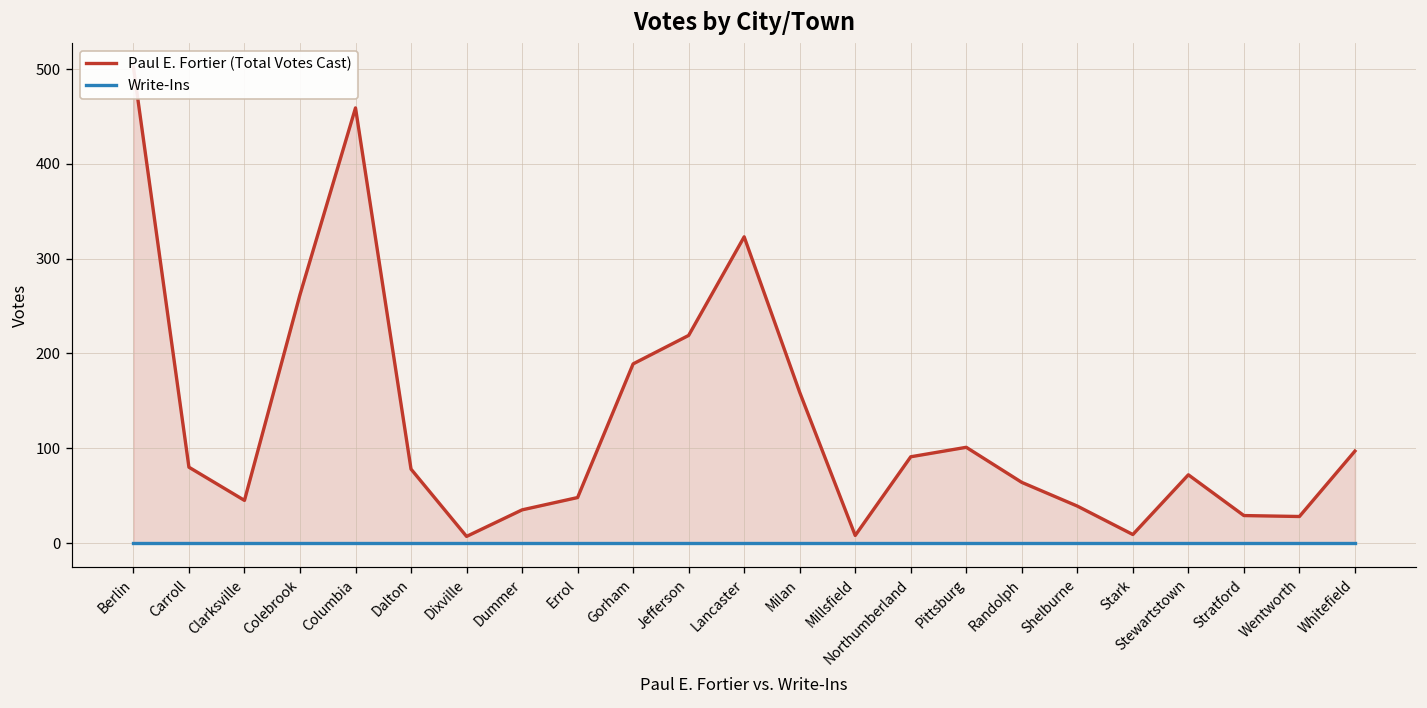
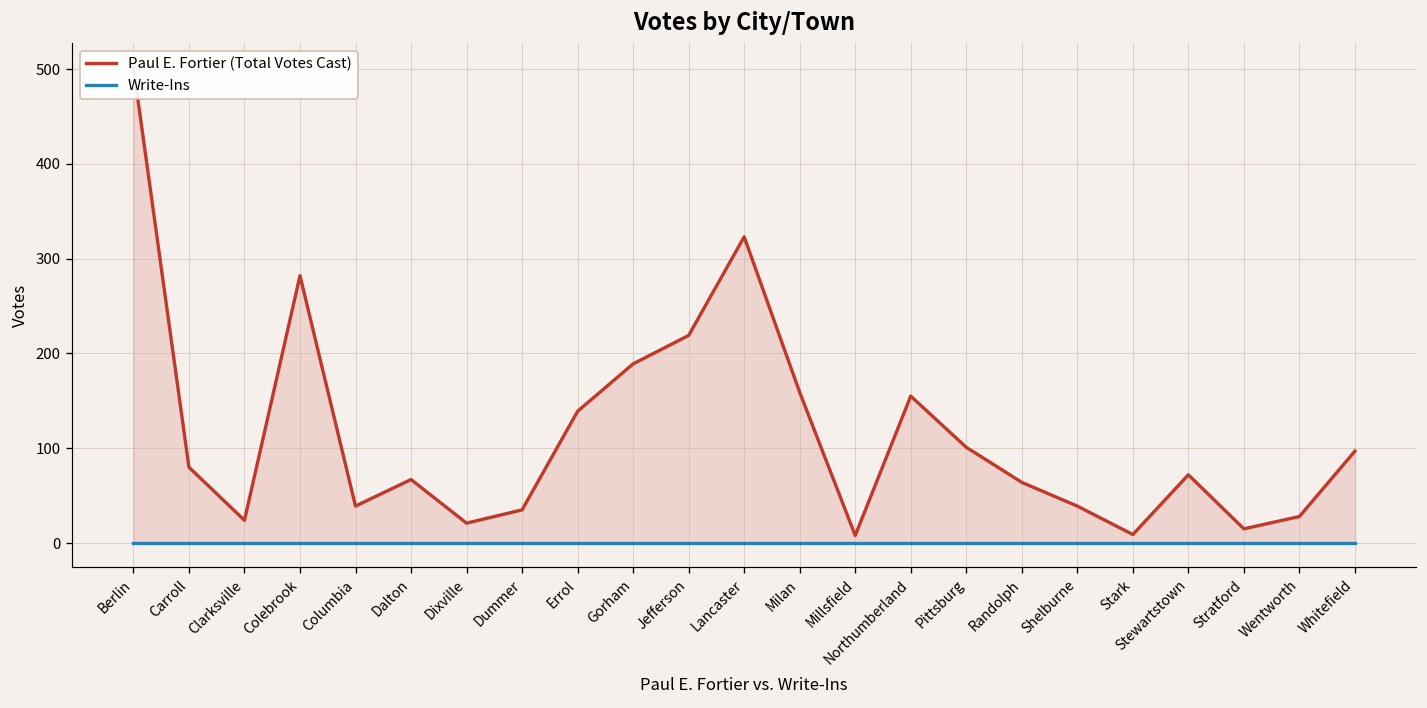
  {
    "Paul E. Fortier (Total Votes Cast)": {
      "Carroll": 80,
-     "Clarksville": 50,
-     "Colebrook": 260,
-     "Columbia": 460,
-     "Dalton": 80,
-     "Dixville": 10,
+     "Clarksville": 20,
+     "Colebrook": 280,
+     "Columbia": 40,
+     "Dalton": 70,
+     "Dixville": 20,
      "Dummer": 40,
-     "Errol": 50,
+     "Errol": 140,
      "Gorham": 190,
      "Jefferson": 220,
      "Lancaster": 320,
      "Milan": 160,
      "Millsfield": 10,
-     "Northumberland": 90,
+     "Northumberland": 160,
      "Pittsburg": 100,
      "Randolph": 60,
      "Shelburne": 40,
      "Stark": 10,
      "Stewartstown": 70,
-     "Stratford": 30,
+     "Stratford": 20,
      "Wentworth": 30,
      "Whitefield": 100
    },
    "Write-Ins": {
      "Berlin": 0,
      "Carroll": 0,
      "Clarksville": 0,
      "Colebrook": 0,
      "Columbia": 0,
      "Dalton": 0,
      "Dixville": 0,
      "Dummer": 0,
      "Errol": 0,
      "Gorham": 0,
      "Jefferson": 0,
      "Lancaster": 0,
      "Milan": 0,
      "Millsfield": 0,
      "Northumberland": 0,
      "Pittsburg": 0,
      "Randolph": 0,
      "Shelburne": 0,
      "Stark": 0,
      "Stewartstown": 0,
      "Stratford": 0,
      "Wentworth": 0,
      "Whitefield": 0
    }
  }
